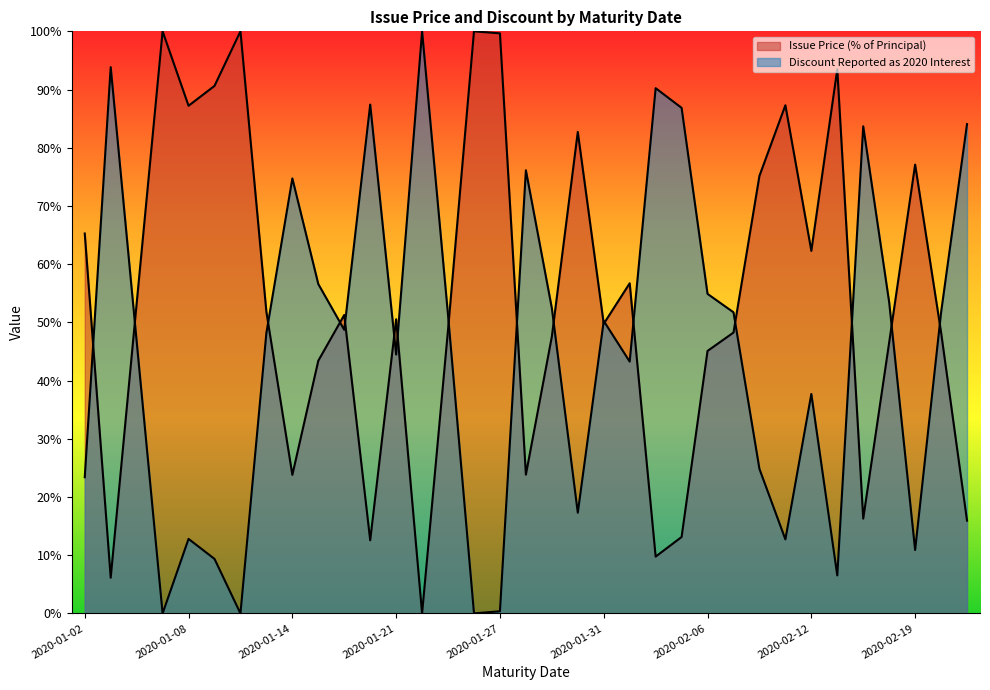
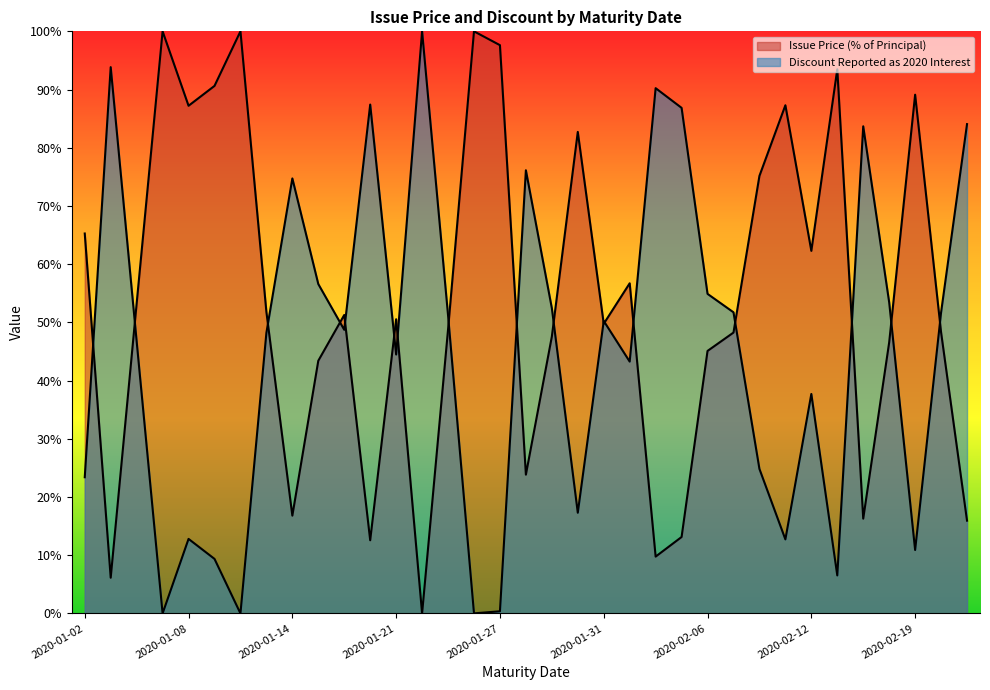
  {
    "Issue Price (% of Principal)": {
      "2020-01-02": "65%",
      "2020-01-08": "87%",
-     "2020-01-14": "24%",
+     "2020-01-14": "17%",
      "2020-01-21": "51%",
-     "2020-01-27": "100%",
+     "2020-01-27": "98%",
      "2020-01-31": "50%",
      "2020-02-06": "45%",
      "2020-02-12": "62%",
-     "2020-02-19": "77%"
+     "2020-02-19": "89%"
    },
    "Discount Reported as 2020 Interest": {
      "2020-01-02": "23%",
      "2020-01-08": "13%",
      "2020-01-14": "75%",
      "2020-01-21": "44%",
      "2020-01-27": "0%",
      "2020-01-31": "50%",
      "2020-02-06": "55%",
      "2020-02-12": "38%",
      "2020-02-19": "11%"
    }
  }
